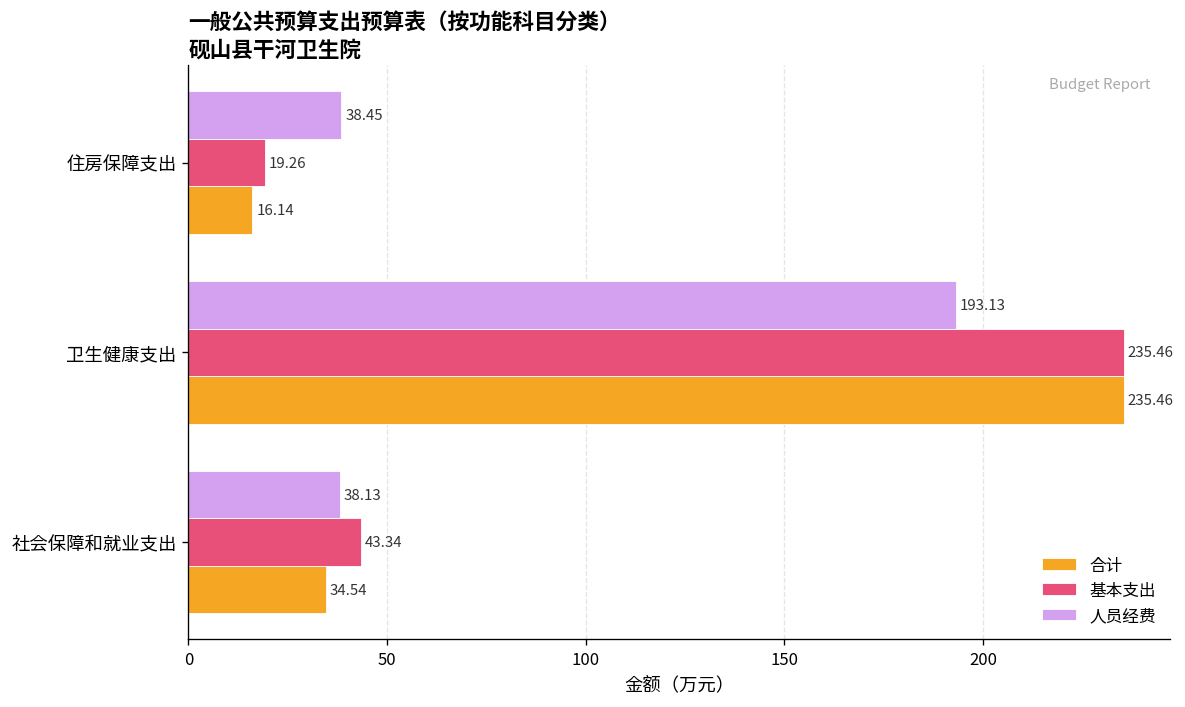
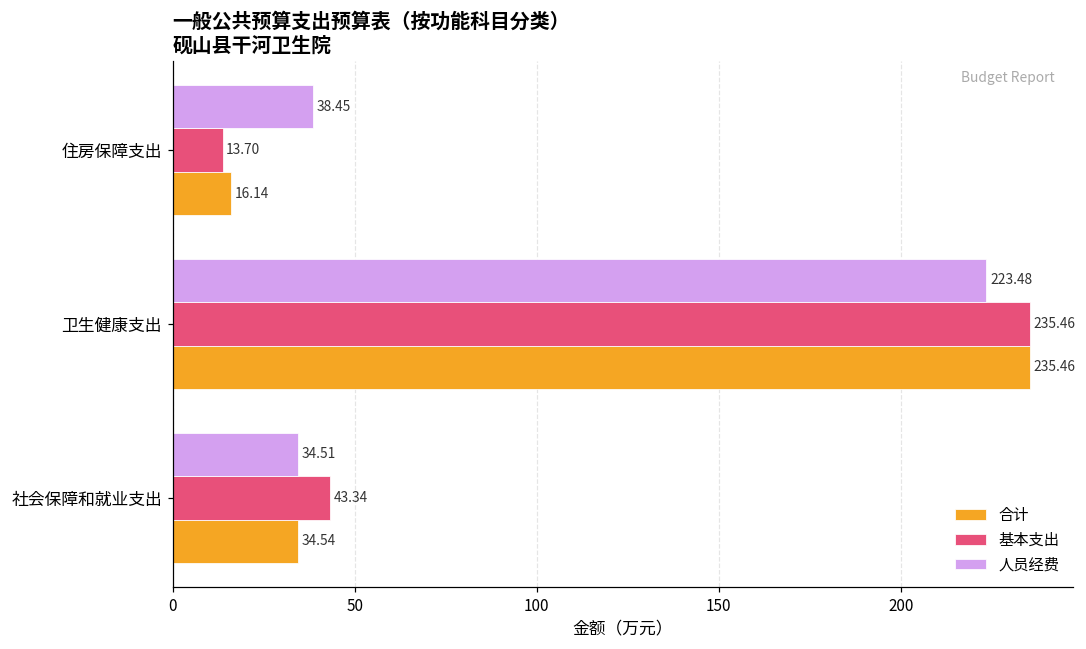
  {
    "合计": {
      "住房保障支出": 16.14,
      "卫生健康支出": 235.46,
      "社会保障和就业支出": 34.54
    },
    "基本支出": {
-     "住房保障支出": 19.26,
+     "住房保障支出": 13.70,
      "卫生健康支出": 235.46,
      "社会保障和就业支出": 43.34
    },
    "人员经费": {
      "住房保障支出": 38.45,
-     "卫生健康支出": 193.13,
-     "社会保障和就业支出": 38.13
+     "卫生健康支出": 223.48,
+     "社会保障和就业支出": 34.51
    }
  }
